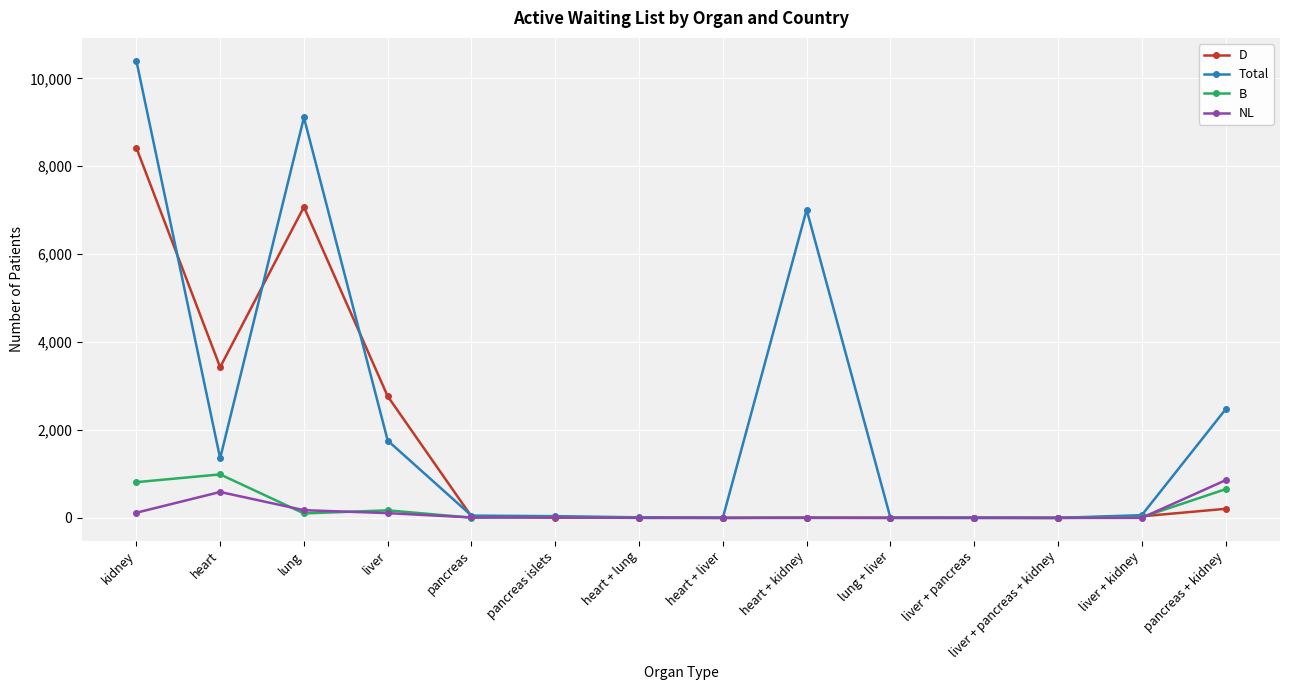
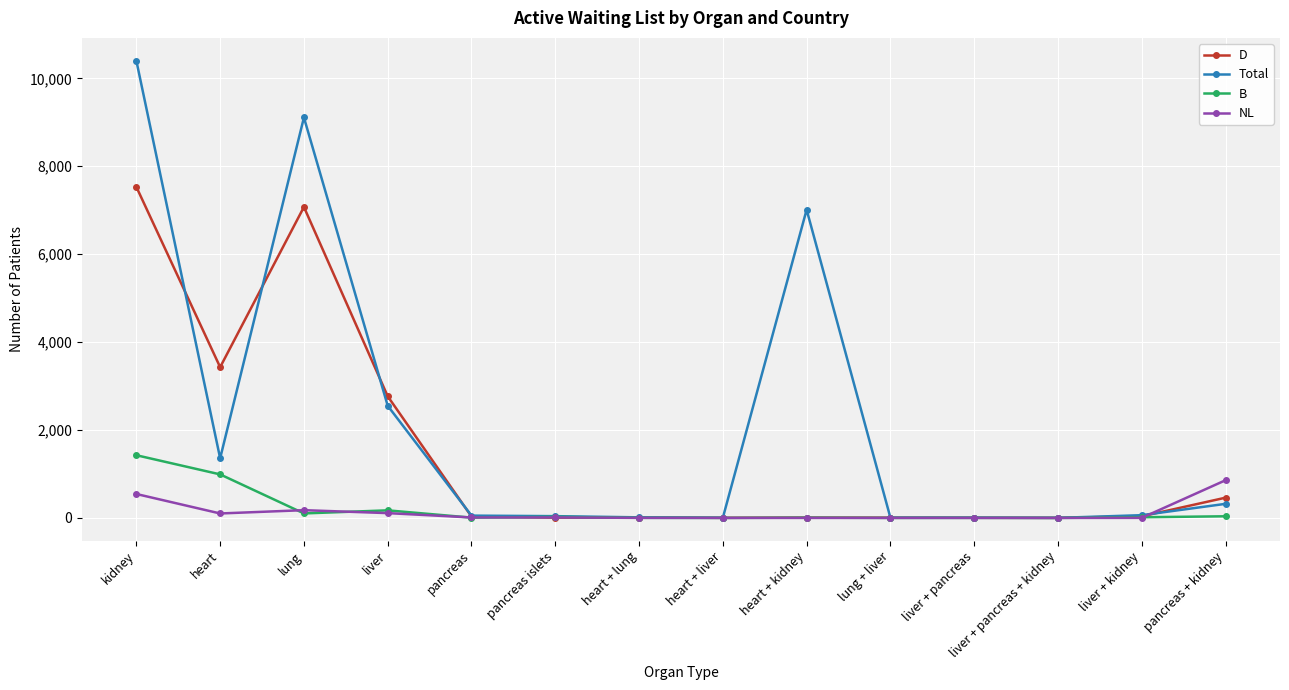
  {
    "D": {
-     "kidney": "8,400",
+     "kidney": "7,500",
      "heart": "3,400",
      "lung": "7,100",
      "liver": "2,800",
-     "pancreas + kidney": "200"
+     "pancreas + kidney": "500"
    },
    "Total": {
      "kidney": "10,400",
      "heart": "1,400",
      "lung": "9,100",
-     "liver": "1,800",
+     "liver": "2,600",
      "heart + kidney": "7,000",
-     "pancreas + kidney": "2,500"
+     "pancreas + kidney": "300"
    },
    "B": {
-     "kidney": "800",
+     "kidney": "1,400",
      "heart": "1,000",
      "lung": "100",
      "liver": "200",
-     "pancreas + kidney": "700"
+     "pancreas + kidney": "0"
    },
    "NL": {
-     "kidney": "100",
-     "heart": "600",
+     "kidney": "500",
+     "heart": "100",
      "lung": "200",
      "liver": "100",
      "pancreas + kidney": "900"
    }
  }
